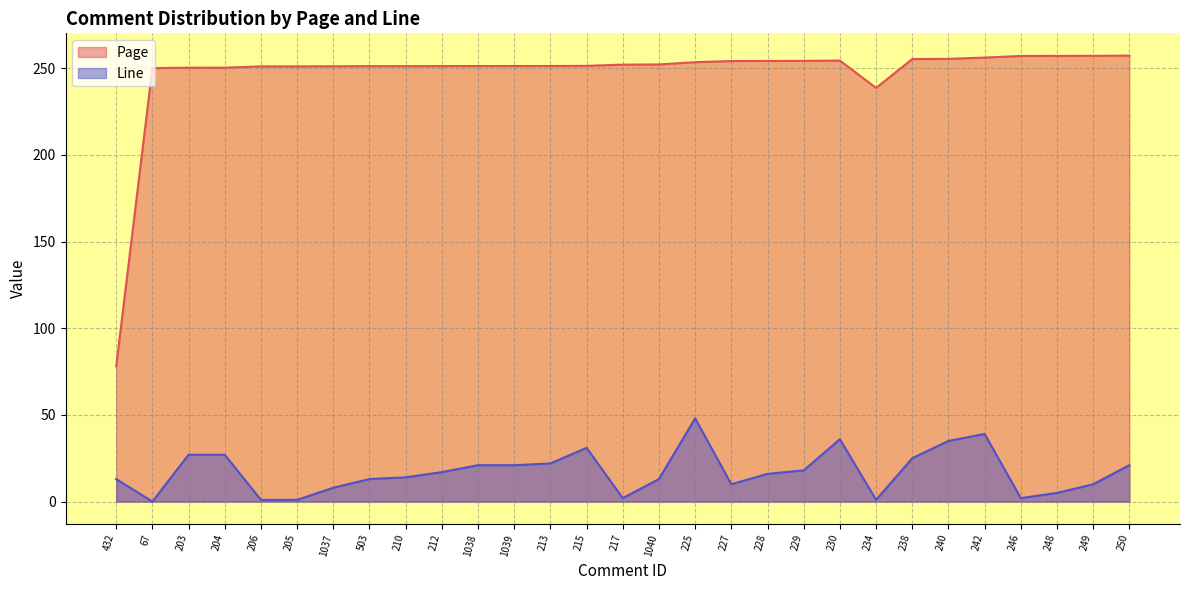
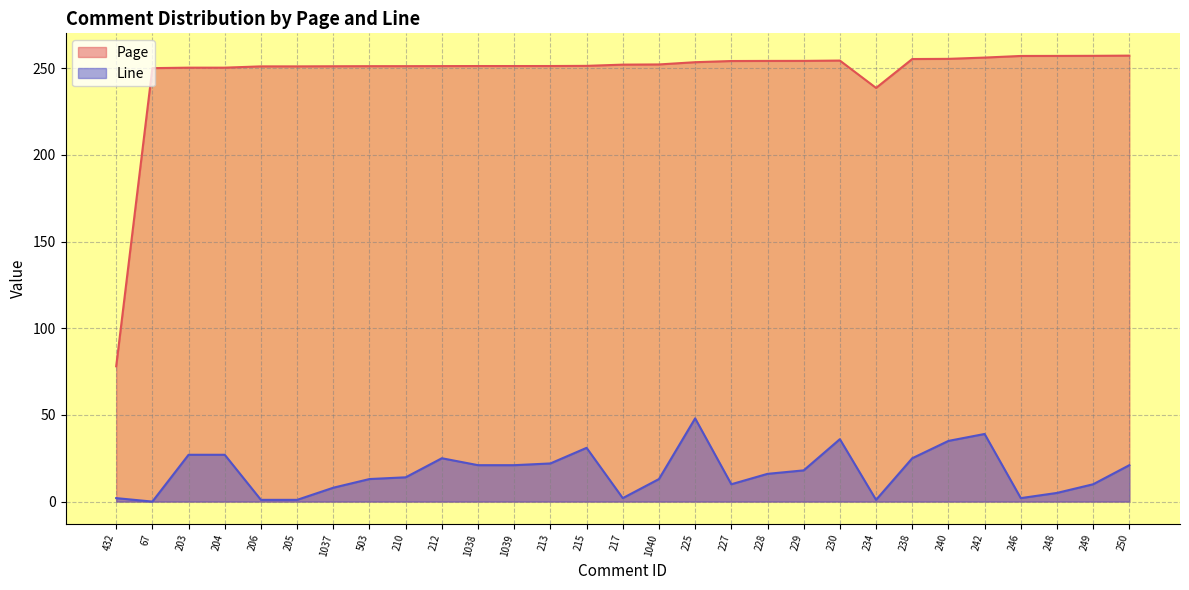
  {
    "Page": {
      "432": 78,
      "203": 250,
      "204": 250,
      "206": 251,
      "205": 251,
      "1037": 251,
      "503": 251,
      "210": 251,
      "212": 251,
      "1038": 251,
      "1039": 251,
      "213": 251,
      "215": 251,
      "217": 252,
      "1040": 252,
      "225": 253,
      "227": 254,
      "228": 254,
      "229": 254,
      "230": 254,
      "234": 239,
      "238": 255,
      "240": 255,
      "242": 256,
      "246": 257,
      "248": 257,
      "249": 257,
      "250": 257
    },
    "Line": {
-     "432": 13,
+     "432": 2,
      "67": 0,
      "203": 27,
      "204": 27,
      "206": 1,
      "205": 1,
      "1037": 8,
      "503": 13,
      "210": 14,
-     "212": 17,
+     "212": 25,
      "1038": 21,
      "1039": 21,
      "213": 22,
      "215": 31,
      "217": 2,
      "1040": 13,
      "225": 48,
      "227": 10,
      "228": 16,
      "229": 18,
      "230": 36,
      "234": 1,
      "238": 25,
      "240": 35,
      "242": 39,
      "246": 2,
      "248": 5,
      "249": 10,
      "250": 21
    }
  }
